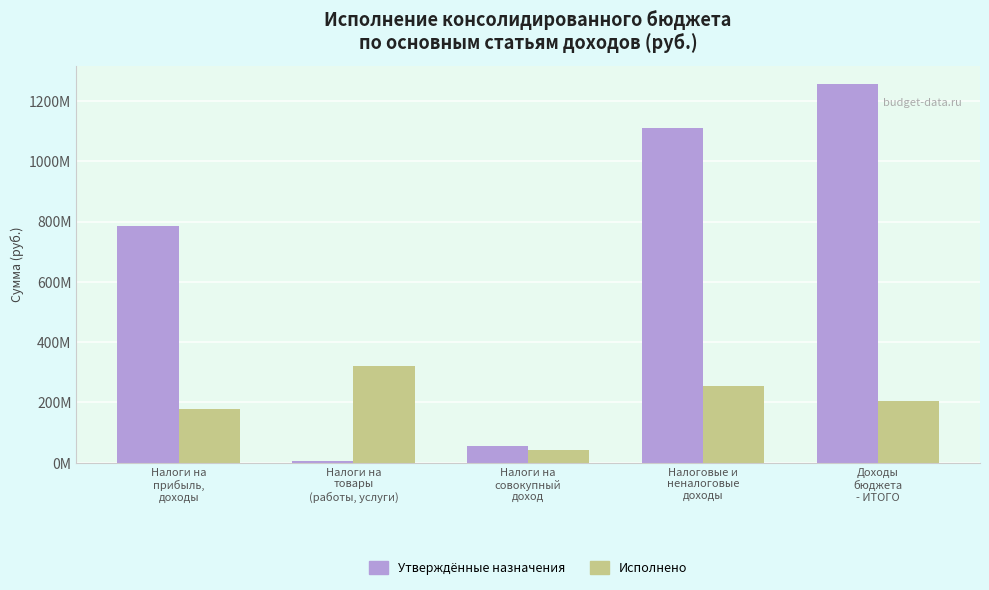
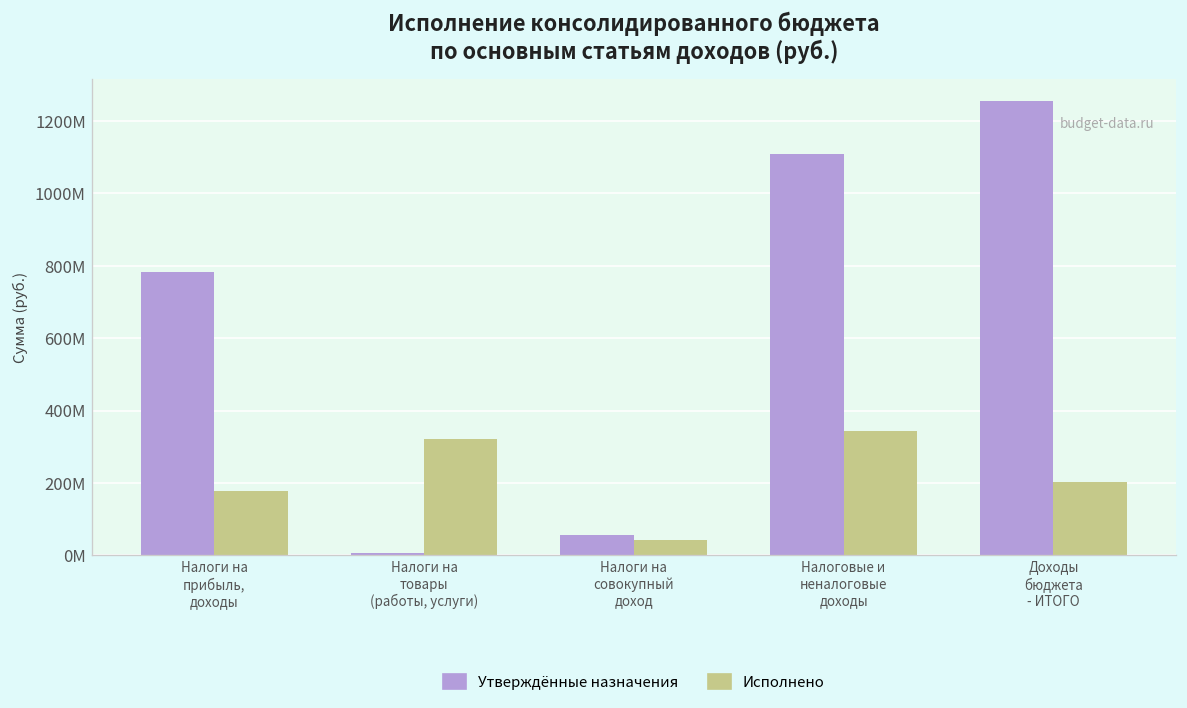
  {
    "Утверждённые назначения": {
      "Налоги на прибыль, доходы": 780000000,
      "Налоги на совокупный доход": 60000000,
      "Налоговые и неналоговые доходы": 1110000000,
      "Доходы бюджета - ИТОГО": 1250000000
    },
    "Исполнено": {
      "Налоги на прибыль, доходы": 180000000,
      "Налоги на товары (работы, услуги)": 320000000,
      "Налоги на совокупный доход": 40000000,
-     "Налоговые и неналоговые доходы": 260000000,
+     "Налоговые и неналоговые доходы": 340000000,
      "Доходы бюджета - ИТОГО": 200000000
    }
  }
